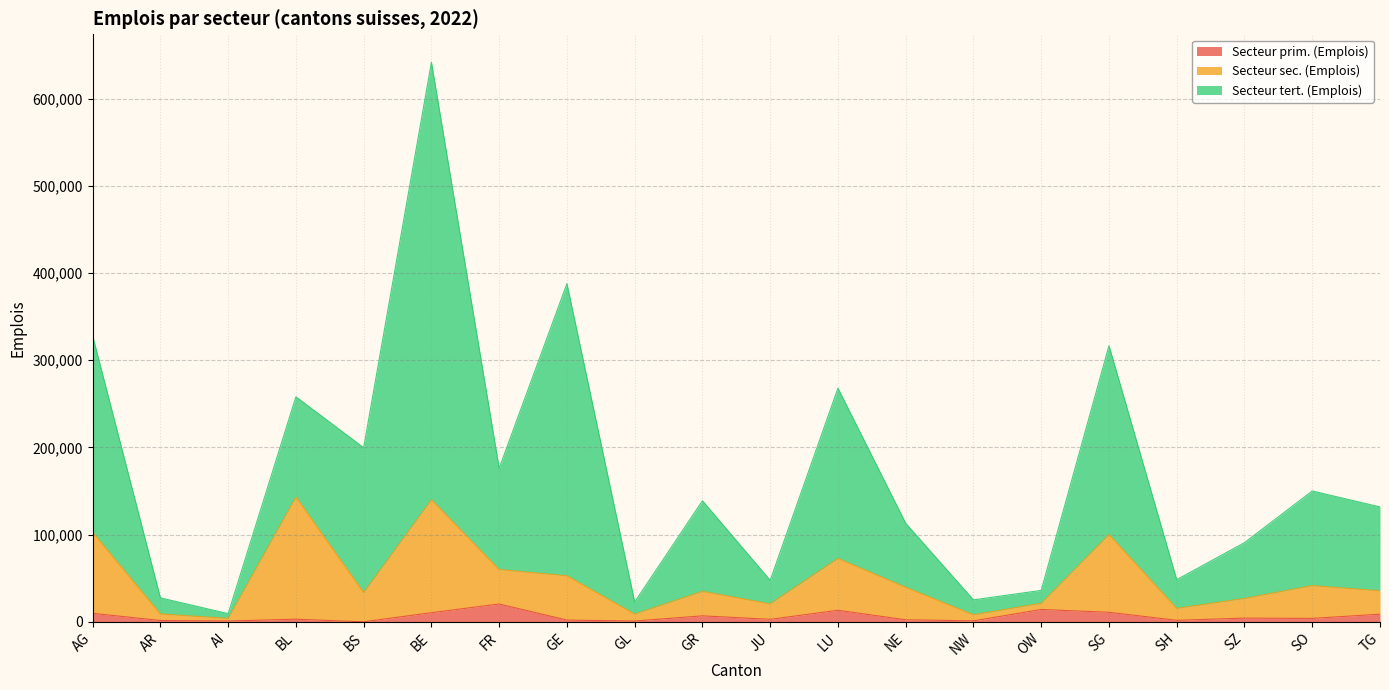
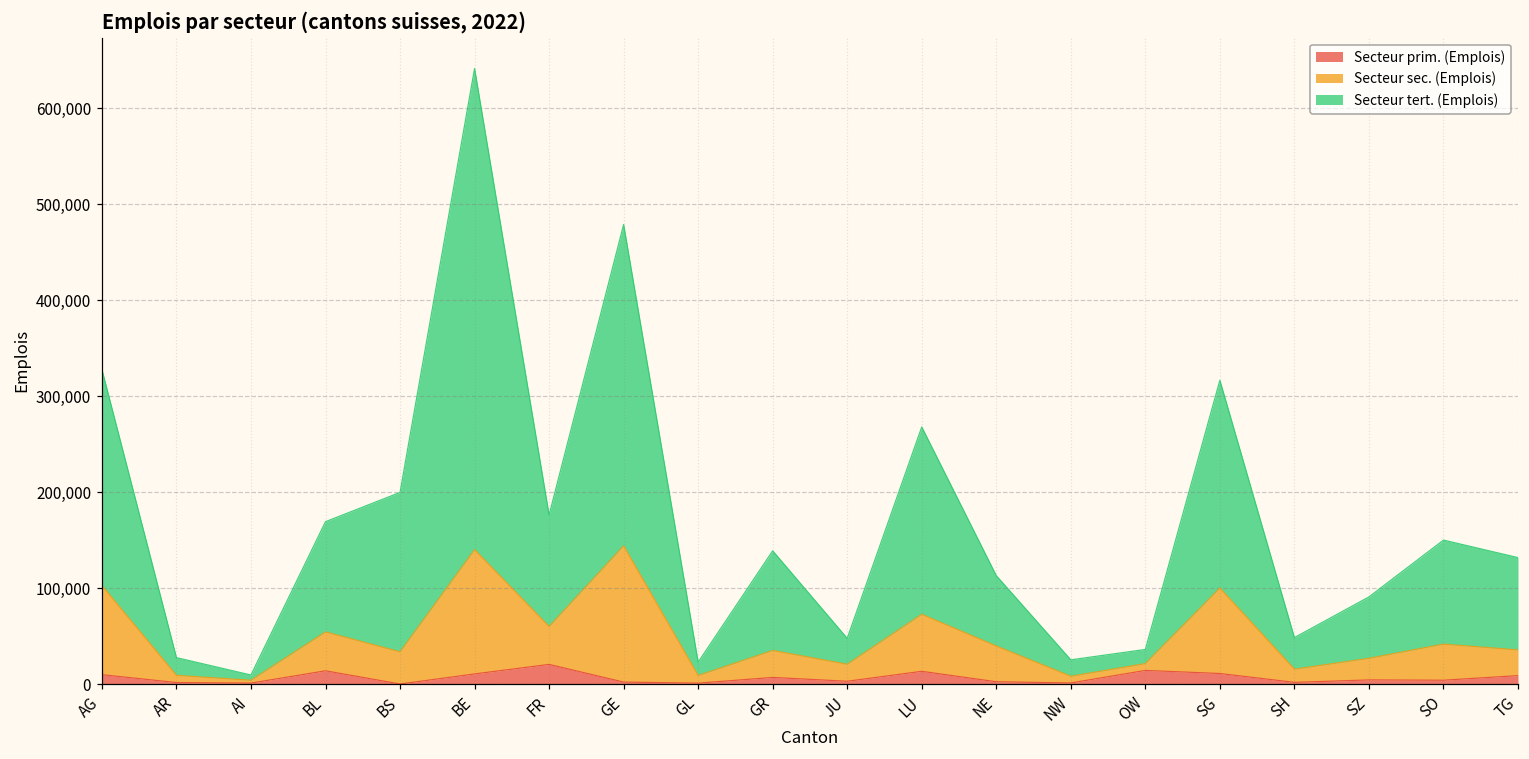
  {
    "Secteur prim. (Emplois)": {
      "AG": "10,000",
      "AR": "0",
      "AI": "0",
-     "BL": "0",
+     "BL": "10,000",
      "BS": "0",
      "BE": "10,000",
      "FR": "20,000",
      "GE": "0",
      "GL": "0",
      "GR": "10,000",
      "JU": "0",
      "LU": "10,000",
      "NE": "0",
      "NW": "0",
      "OW": "10,000",
      "SG": "10,000",
      "SH": "0",
      "SZ": "0",
      "SO": "0",
      "TG": "10,000"
    },
    "Secteur sec. (Emplois)": {
      "AG": "90,000",
      "AR": "10,000",
      "AI": "0",
-     "BL": "140,000",
+     "BL": "40,000",
      "BS": "30,000",
      "BE": "130,000",
      "FR": "40,000",
-     "GE": "50,000",
+     "GE": "140,000",
      "GL": "10,000",
      "GR": "30,000",
      "JU": "20,000",
      "LU": "60,000",
      "NE": "40,000",
      "NW": "10,000",
      "OW": "10,000",
      "SG": "90,000",
      "SH": "10,000",
      "SZ": "20,000",
      "SO": "40,000",
      "TG": "30,000"
    },
    "Secteur tert. (Emplois)": {
      "AG": "230,000",
      "AR": "20,000",
      "AI": "10,000",
      "BL": "110,000",
      "BS": "170,000",
      "BE": "500,000",
      "FR": "120,000",
      "GE": "330,000",
      "GL": "10,000",
      "GR": "100,000",
      "JU": "30,000",
      "LU": "200,000",
      "NE": "70,000",
      "NW": "20,000",
      "OW": "10,000",
      "SG": "220,000",
      "SH": "30,000",
      "SZ": "60,000",
      "SO": "110,000",
      "TG": "100,000"
    }
  }
